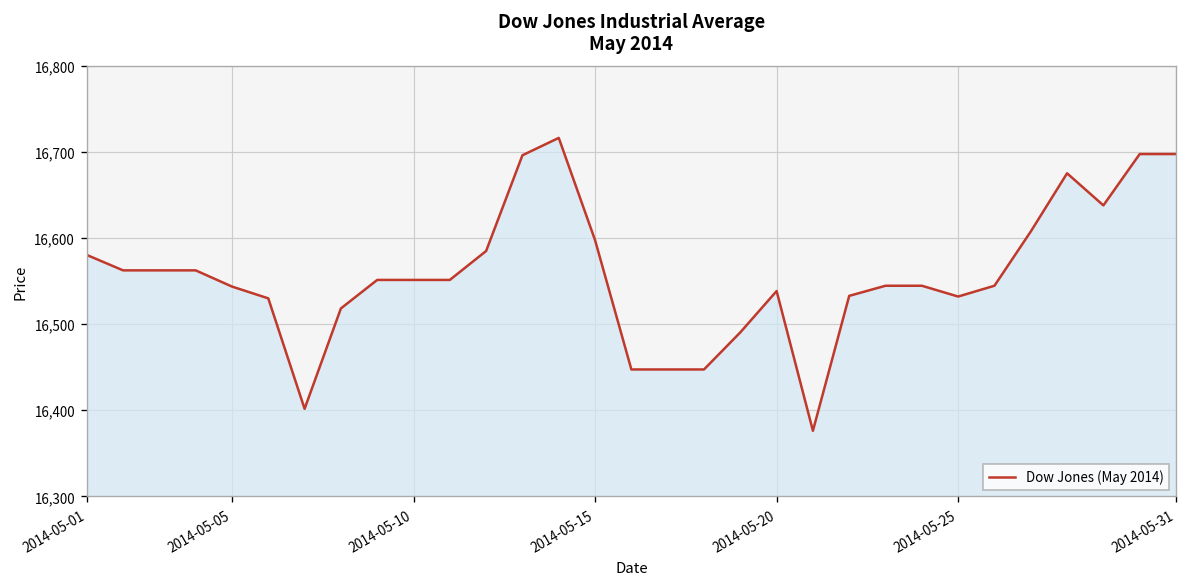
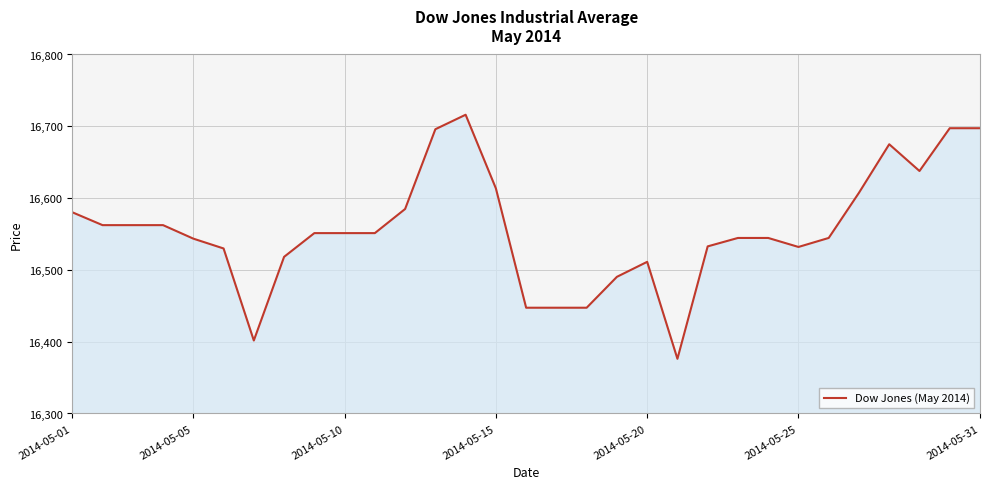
  {
    "2014-05-01": "16,580",
    "2014-05-05": "16,540",
    "2014-05-10": "16,550",
-   "2014-05-15": "16,600",
-   "2014-05-20": "16,540",
+   "2014-05-15": "16,610",
+   "2014-05-20": "16,510",
    "2014-05-25": "16,530",
    "2014-05-31": "16,700"
  }
